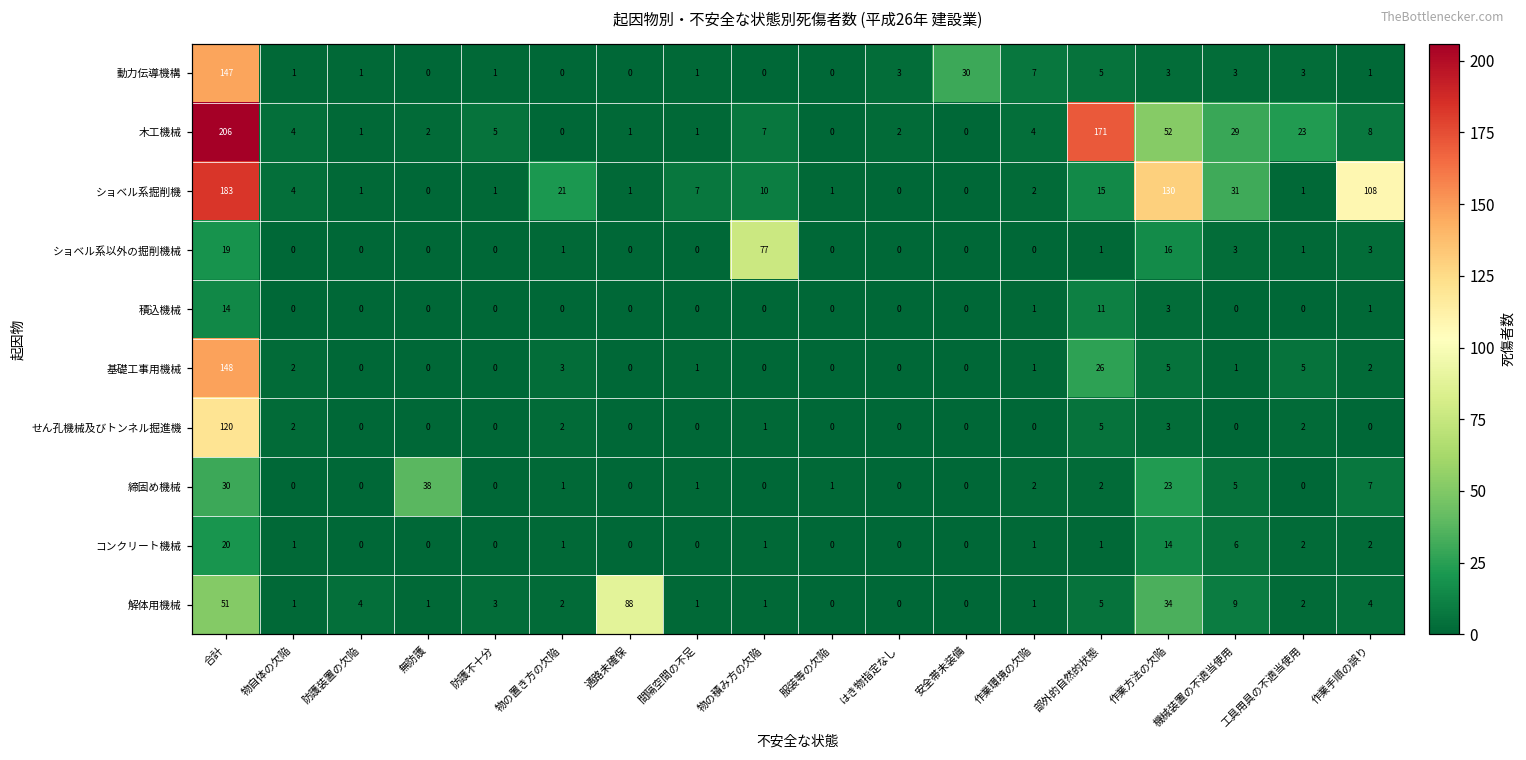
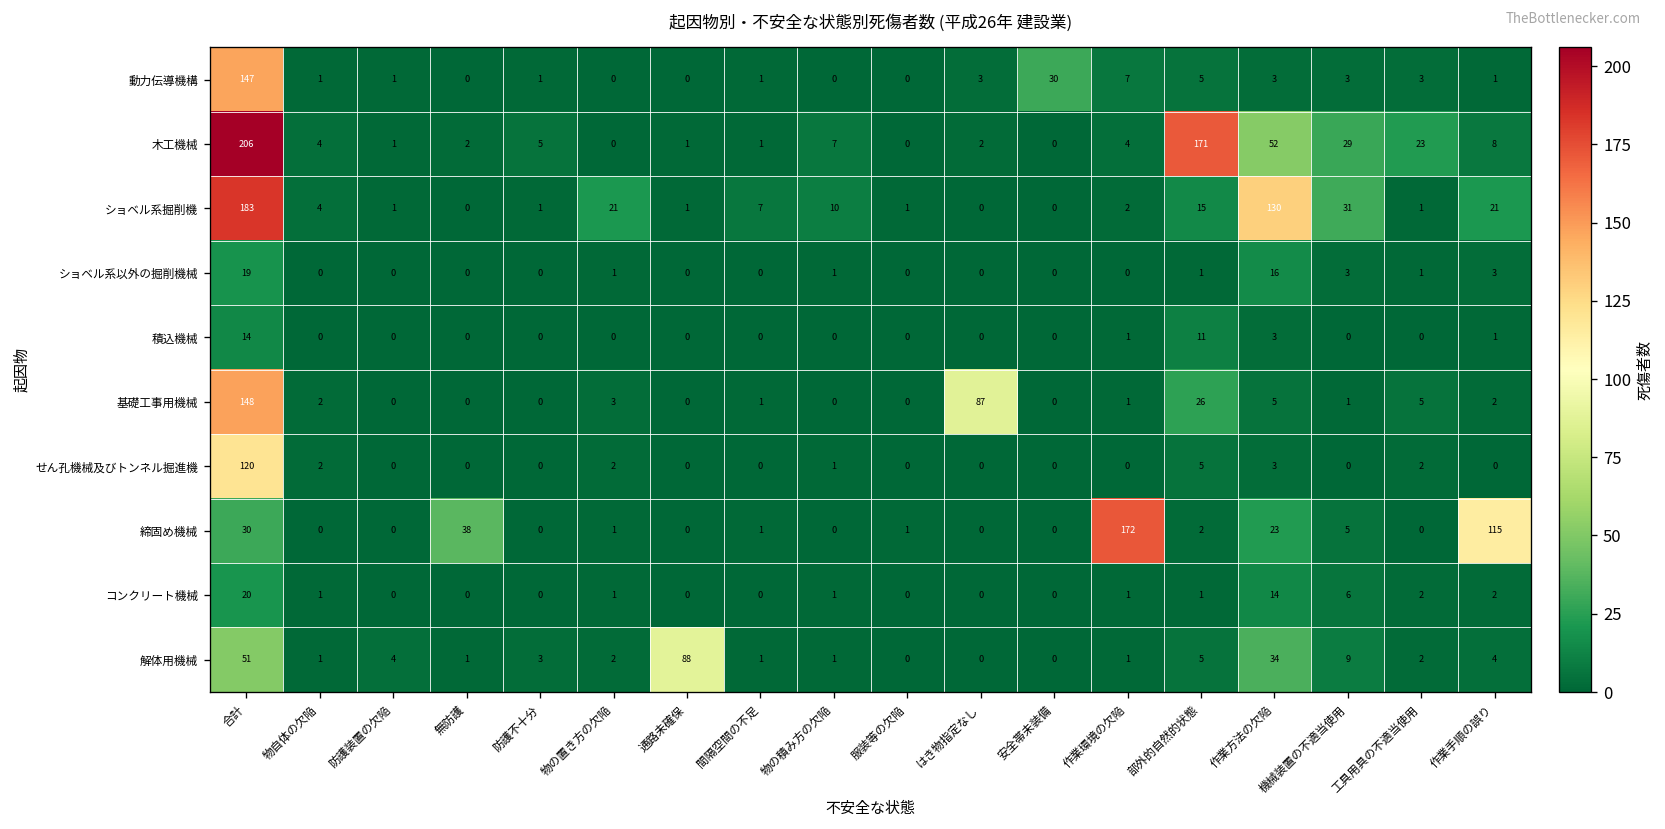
  {
    "動力伝導機構": {
      "合計": 147,
      "物自体の欠陥": 1,
      "防護装置の欠陥": 1,
      "無防護": 0,
      "防護不十分": 1,
      "物の置き方の欠陥": 0,
      "通路未確保": 0,
      "間隔空間の不足": 1,
      "物の積み方の欠陥": 0,
      "服装等の欠陥": 0,
      "はき物指定なし": 3,
      "安全帯未装備": 30,
      "作業環境の欠陥": 7,
      "部外的自然的状態": 5,
      "作業方法の欠陥": 3,
      "機械装置の不適当使用": 3,
      "工具用具の不適当使用": 3,
      "作業手順の誤り": 1
    },
    "木工機械": {
      "合計": 206,
      "物自体の欠陥": 4,
      "防護装置の欠陥": 1,
      "無防護": 2,
      "防護不十分": 5,
      "物の置き方の欠陥": 0,
      "通路未確保": 1,
      "間隔空間の不足": 1,
      "物の積み方の欠陥": 7,
      "服装等の欠陥": 0,
      "はき物指定なし": 2,
      "安全帯未装備": 0,
      "作業環境の欠陥": 4,
      "部外的自然的状態": 171,
      "作業方法の欠陥": 52,
      "機械装置の不適当使用": 29,
      "工具用具の不適当使用": 23,
      "作業手順の誤り": 8
    },
    "ショベル系掘削機": {
      "合計": 183,
      "物自体の欠陥": 4,
      "防護装置の欠陥": 1,
      "無防護": 0,
      "防護不十分": 1,
      "物の置き方の欠陥": 21,
      "通路未確保": 1,
      "間隔空間の不足": 7,
      "物の積み方の欠陥": 10,
      "服装等の欠陥": 1,
      "はき物指定なし": 0,
      "安全帯未装備": 0,
      "作業環境の欠陥": 2,
      "部外的自然的状態": 15,
      "作業方法の欠陥": 130,
      "機械装置の不適当使用": 31,
      "工具用具の不適当使用": 1,
-     "作業手順の誤り": 108
+     "作業手順の誤り": 21
    },
    "ショベル系以外の掘削機械": {
      "合計": 19,
      "物自体の欠陥": 0,
      "防護装置の欠陥": 0,
      "無防護": 0,
      "防護不十分": 0,
      "物の置き方の欠陥": 1,
      "通路未確保": 0,
      "間隔空間の不足": 0,
-     "物の積み方の欠陥": 77,
+     "物の積み方の欠陥": 1,
      "服装等の欠陥": 0,
      "はき物指定なし": 0,
      "安全帯未装備": 0,
      "作業環境の欠陥": 0,
      "部外的自然的状態": 1,
      "作業方法の欠陥": 16,
      "機械装置の不適当使用": 3,
      "工具用具の不適当使用": 1,
      "作業手順の誤り": 3
    },
    "積込機械": {
      "合計": 14,
      "物自体の欠陥": 0,
      "防護装置の欠陥": 0,
      "無防護": 0,
      "防護不十分": 0,
      "物の置き方の欠陥": 0,
      "通路未確保": 0,
      "間隔空間の不足": 0,
      "物の積み方の欠陥": 0,
      "服装等の欠陥": 0,
      "はき物指定なし": 0,
      "安全帯未装備": 0,
      "作業環境の欠陥": 1,
      "部外的自然的状態": 11,
      "作業方法の欠陥": 3,
      "機械装置の不適当使用": 0,
      "工具用具の不適当使用": 0,
      "作業手順の誤り": 1
    },
    "基礎工事用機械": {
      "合計": 148,
      "物自体の欠陥": 2,
      "防護装置の欠陥": 0,
      "無防護": 0,
      "防護不十分": 0,
      "物の置き方の欠陥": 3,
      "通路未確保": 0,
      "間隔空間の不足": 1,
      "物の積み方の欠陥": 0,
      "服装等の欠陥": 0,
-     "はき物指定なし": 0,
+     "はき物指定なし": 87,
      "安全帯未装備": 0,
      "作業環境の欠陥": 1,
      "部外的自然的状態": 26,
      "作業方法の欠陥": 5,
      "機械装置の不適当使用": 1,
      "工具用具の不適当使用": 5,
      "作業手順の誤り": 2
    },
    "せん孔機械及びトンネル掘進機": {
      "合計": 120,
      "物自体の欠陥": 2,
      "防護装置の欠陥": 0,
      "無防護": 0,
      "防護不十分": 0,
      "物の置き方の欠陥": 2,
      "通路未確保": 0,
      "間隔空間の不足": 0,
      "物の積み方の欠陥": 1,
      "服装等の欠陥": 0,
      "はき物指定なし": 0,
      "安全帯未装備": 0,
      "作業環境の欠陥": 0,
      "部外的自然的状態": 5,
      "作業方法の欠陥": 3,
      "機械装置の不適当使用": 0,
      "工具用具の不適当使用": 2,
      "作業手順の誤り": 0
    },
    "締固め機械": {
      "合計": 30,
      "物自体の欠陥": 0,
      "防護装置の欠陥": 0,
      "無防護": 38,
      "防護不十分": 0,
      "物の置き方の欠陥": 1,
      "通路未確保": 0,
      "間隔空間の不足": 1,
      "物の積み方の欠陥": 0,
      "服装等の欠陥": 1,
      "はき物指定なし": 0,
      "安全帯未装備": 0,
-     "作業環境の欠陥": 2,
+     "作業環境の欠陥": 172,
      "部外的自然的状態": 2,
      "作業方法の欠陥": 23,
      "機械装置の不適当使用": 5,
      "工具用具の不適当使用": 0,
-     "作業手順の誤り": 7
+     "作業手順の誤り": 115
    },
    "コンクリート機械": {
      "合計": 20,
      "物自体の欠陥": 1,
      "防護装置の欠陥": 0,
      "無防護": 0,
      "防護不十分": 0,
      "物の置き方の欠陥": 1,
      "通路未確保": 0,
      "間隔空間の不足": 0,
      "物の積み方の欠陥": 1,
      "服装等の欠陥": 0,
      "はき物指定なし": 0,
      "安全帯未装備": 0,
      "作業環境の欠陥": 1,
      "部外的自然的状態": 1,
      "作業方法の欠陥": 14,
      "機械装置の不適当使用": 6,
      "工具用具の不適当使用": 2,
      "作業手順の誤り": 2
    },
    "解体用機械": {
      "合計": 51,
      "物自体の欠陥": 1,
      "防護装置の欠陥": 4,
      "無防護": 1,
      "防護不十分": 3,
      "物の置き方の欠陥": 2,
      "通路未確保": 88,
      "間隔空間の不足": 1,
      "物の積み方の欠陥": 1,
      "服装等の欠陥": 0,
      "はき物指定なし": 0,
      "安全帯未装備": 0,
      "作業環境の欠陥": 1,
      "部外的自然的状態": 5,
      "作業方法の欠陥": 34,
      "機械装置の不適当使用": 9,
      "工具用具の不適当使用": 2,
      "作業手順の誤り": 4
    }
  }
